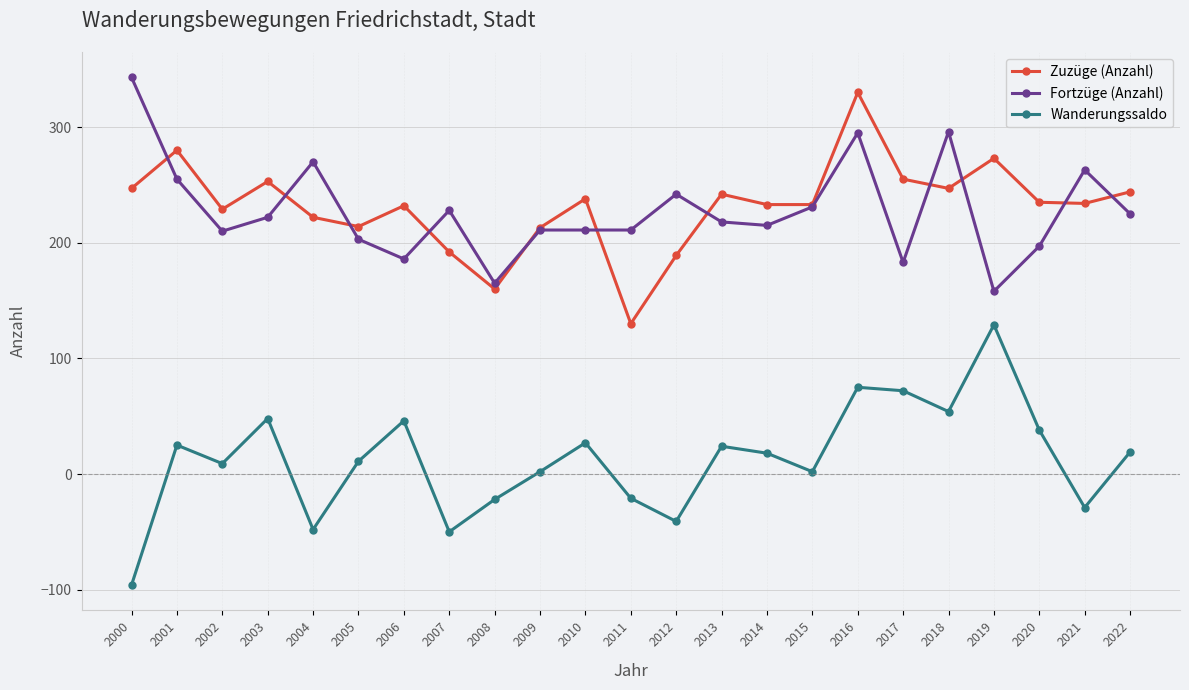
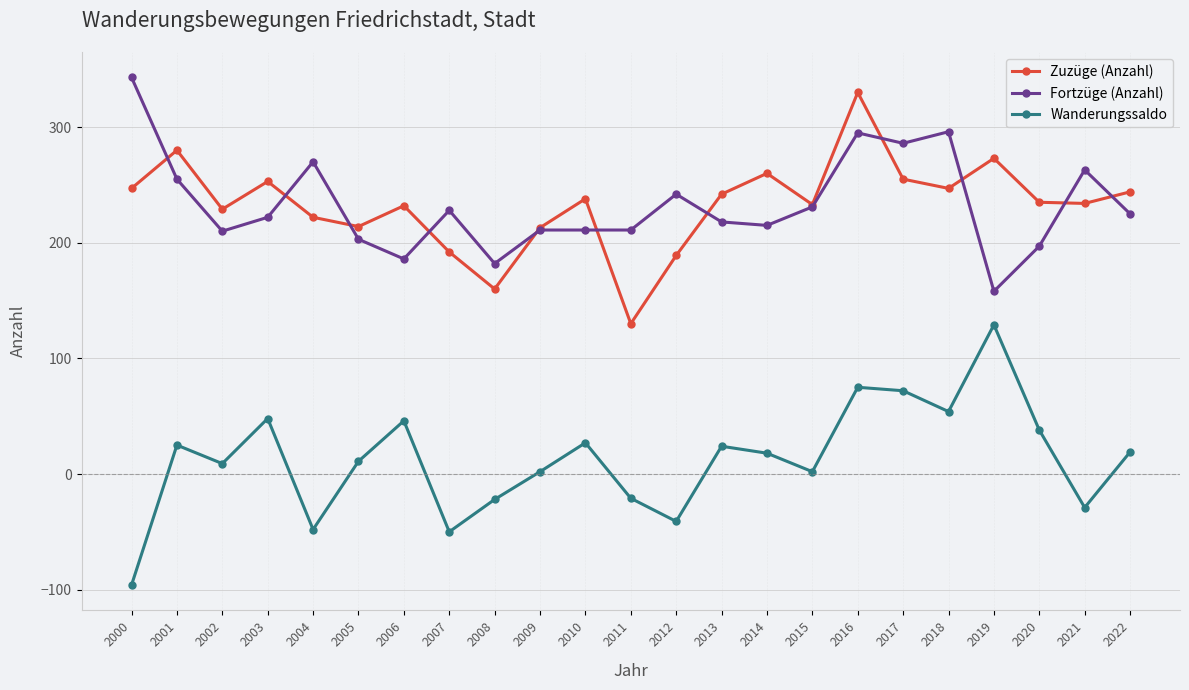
  {
    "Zuzüge (Anzahl)": {
      "2000": 247,
      "2001": 280,
      "2002": 229,
      "2003": 253,
      "2004": 222,
      "2005": 214,
      "2006": 232,
      "2007": 192,
      "2008": 160,
      "2010": 238,
      "2011": 130,
      "2012": 189,
      "2013": 242,
-     "2014": 233,
+     "2014": 260,
      "2016": 330,
      "2017": 255,
      "2018": 247,
      "2019": 273,
      "2020": 235,
      "2021": 234,
      "2022": 244
    },
    "Fortzüge (Anzahl)": {
      "2000": 343,
      "2001": 255,
      "2002": 210,
      "2003": 222,
      "2004": 270,
      "2005": 203,
      "2006": 186,
      "2007": 228,
-     "2008": 165,
+     "2008": 182,
      "2010": 211,
      "2011": 211,
      "2012": 242,
      "2013": 218,
      "2014": 215,
      "2016": 295,
-     "2017": 183,
+     "2017": 286,
      "2018": 296,
      "2019": 158,
      "2020": 197,
      "2021": 263,
      "2022": 225
    },
    "Wanderungssaldo": {
      "2000": -96,
      "2001": 25,
      "2002": 9,
      "2003": 48,
      "2004": -48,
      "2005": 11,
      "2006": 46,
      "2007": -50,
      "2008": -22,
      "2009": 2,
      "2010": 27,
      "2011": -21,
      "2012": -41,
      "2013": 24,
      "2014": 18,
      "2015": 2,
      "2016": 75,
      "2017": 72,
      "2018": 54,
      "2019": 129,
      "2020": 38,
      "2021": -29,
      "2022": 19
    }
  }
